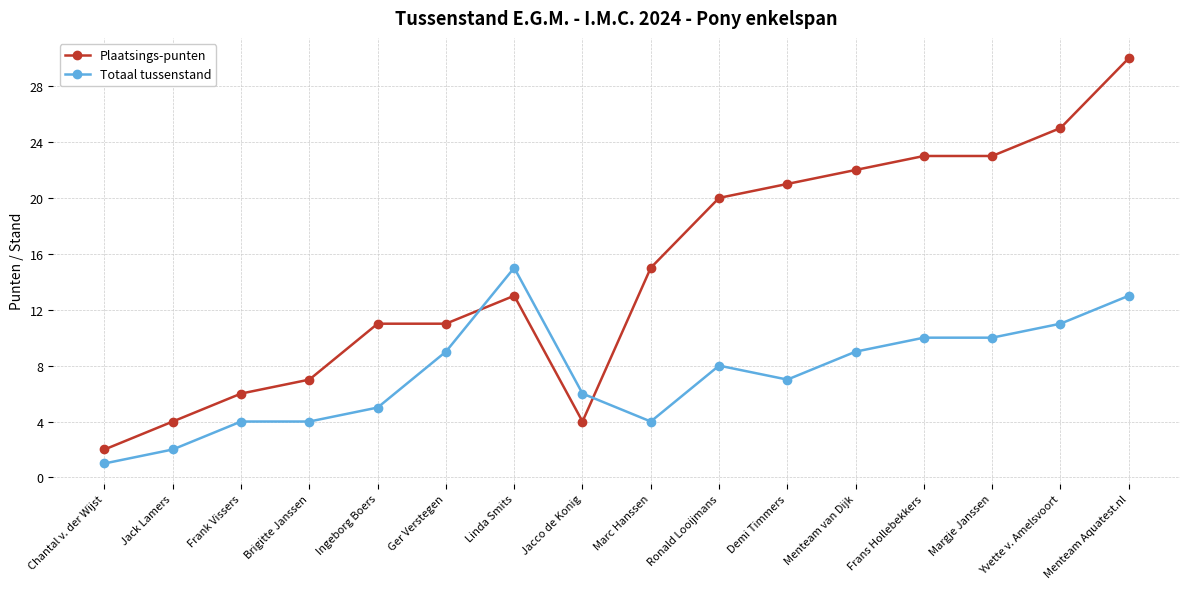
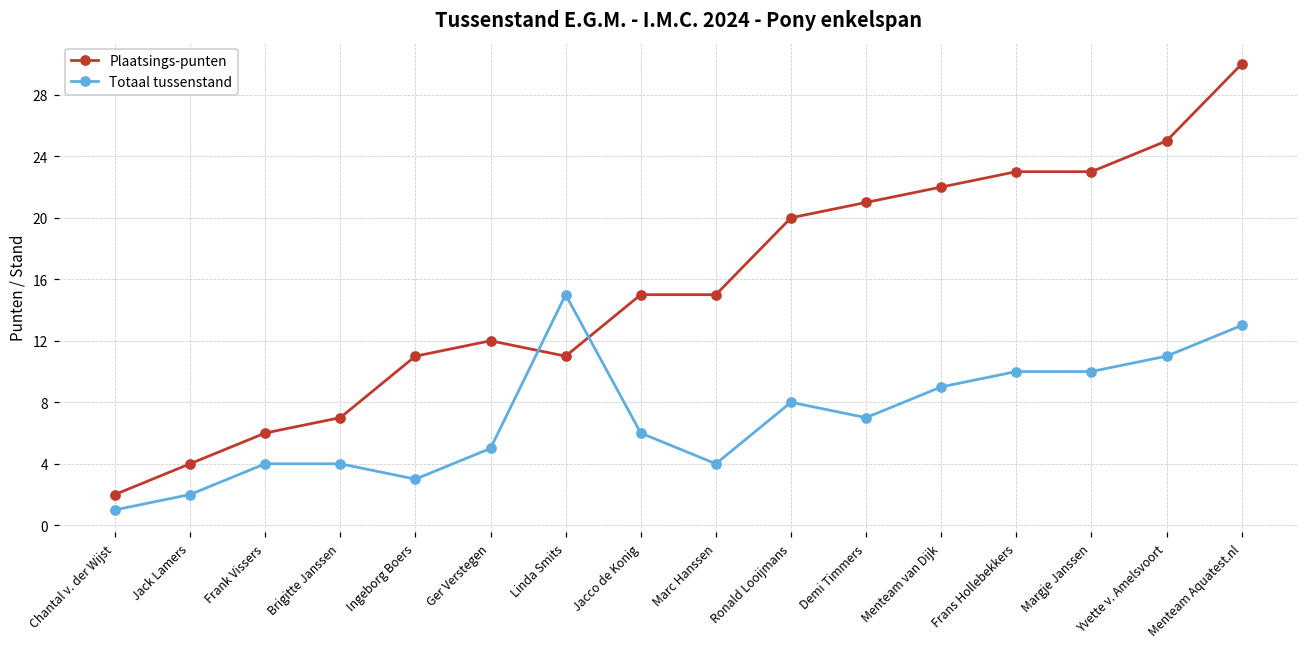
  {
    "Plaatsings-punten": {
      "Chantal v. der Wijst": 2,
      "Jack Lamers": 4,
      "Frank Vissers": 6,
      "Brigitte Janssen": 7,
      "Ingeborg Boers": 11,
-     "Ger Verstegen": 11,
-     "Linda Smits": 13,
-     "Jacco de Konig": 4,
+     "Ger Verstegen": 12,
+     "Linda Smits": 11,
+     "Jacco de Konig": 15,
      "Marc Hanssen": 15,
      "Ronald Looijmans": 20,
      "Demi Timmers": 21,
      "Menteam van Dijk": 22,
      "Frans Hollebekkers": 23,
      "Margje Janssen": 23,
      "Yvette v. Amelsvoort": 25,
      "Menteam Aquatest.nl": 30
    },
    "Totaal tussenstand": {
      "Chantal v. der Wijst": 1,
      "Jack Lamers": 2,
      "Frank Vissers": 4,
      "Brigitte Janssen": 4,
-     "Ingeborg Boers": 5,
-     "Ger Verstegen": 9,
+     "Ingeborg Boers": 3,
+     "Ger Verstegen": 5,
      "Linda Smits": 15,
      "Jacco de Konig": 6,
      "Marc Hanssen": 4,
      "Ronald Looijmans": 8,
      "Demi Timmers": 7,
      "Menteam van Dijk": 9,
      "Frans Hollebekkers": 10,
      "Margje Janssen": 10,
      "Yvette v. Amelsvoort": 11,
      "Menteam Aquatest.nl": 13
    }
  }
